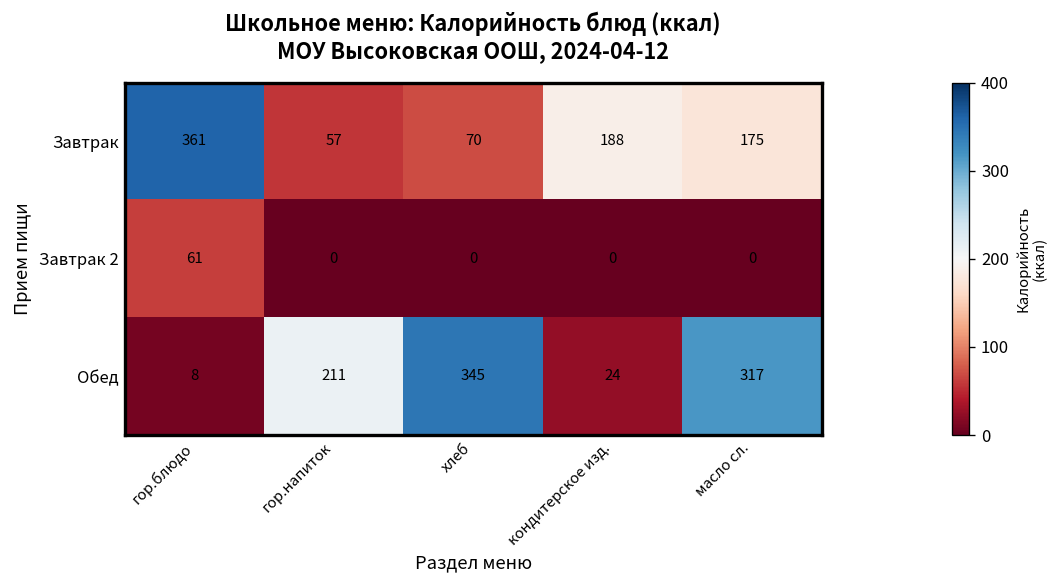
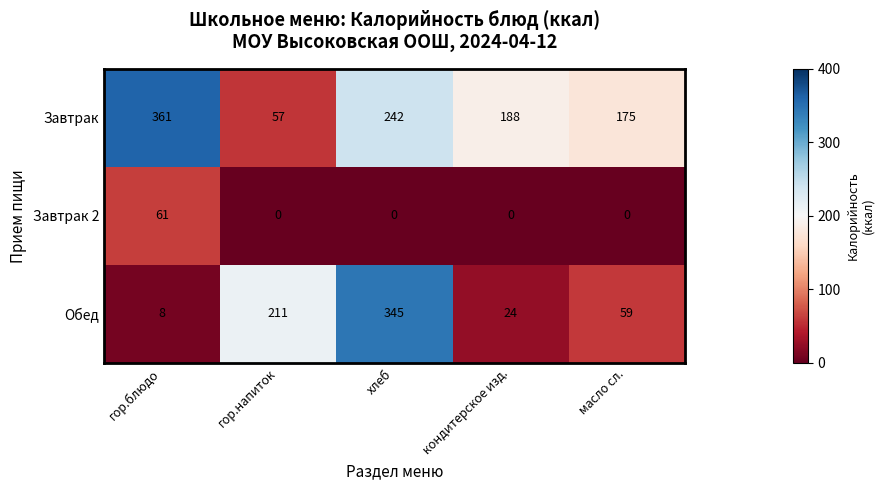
  {
    "Завтрак": {
      "гор.блюдо": 361,
      "гор.напиток": 57,
-     "хлеб": 70,
+     "хлеб": 242,
      "кондитерское изд.": 188,
      "масло сл.": 175
    },
    "Завтрак 2": {
      "гор.блюдо": 61,
      "гор.напиток": 0,
      "хлеб": 0,
      "кондитерское изд.": 0,
      "масло сл.": 0
    },
    "Обед": {
      "гор.блюдо": 8,
      "гор.напиток": 211,
      "хлеб": 345,
      "кондитерское изд.": 24,
-     "масло сл.": 317
+     "масло сл.": 59
    }
  }
